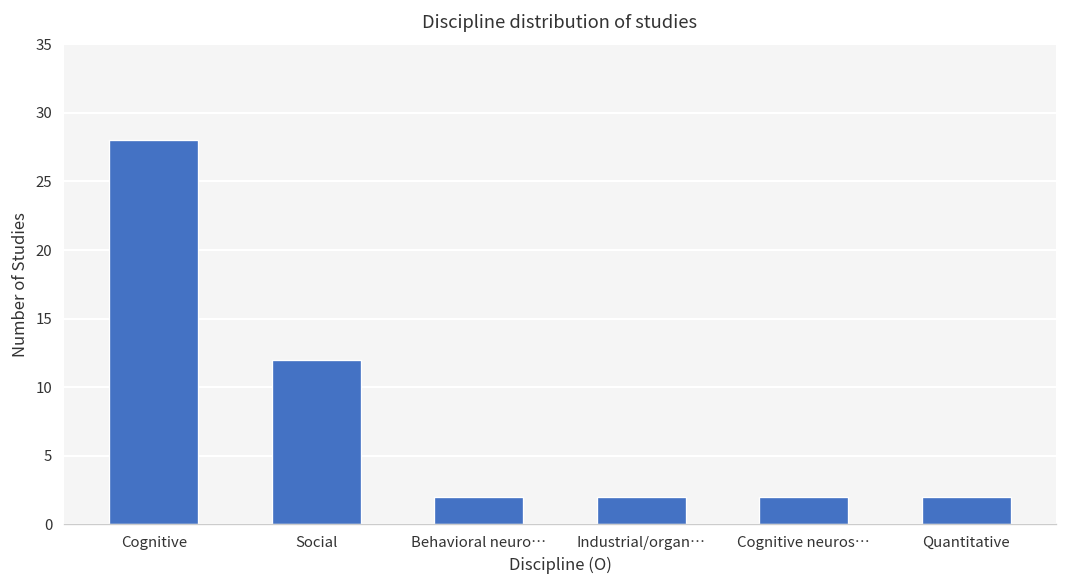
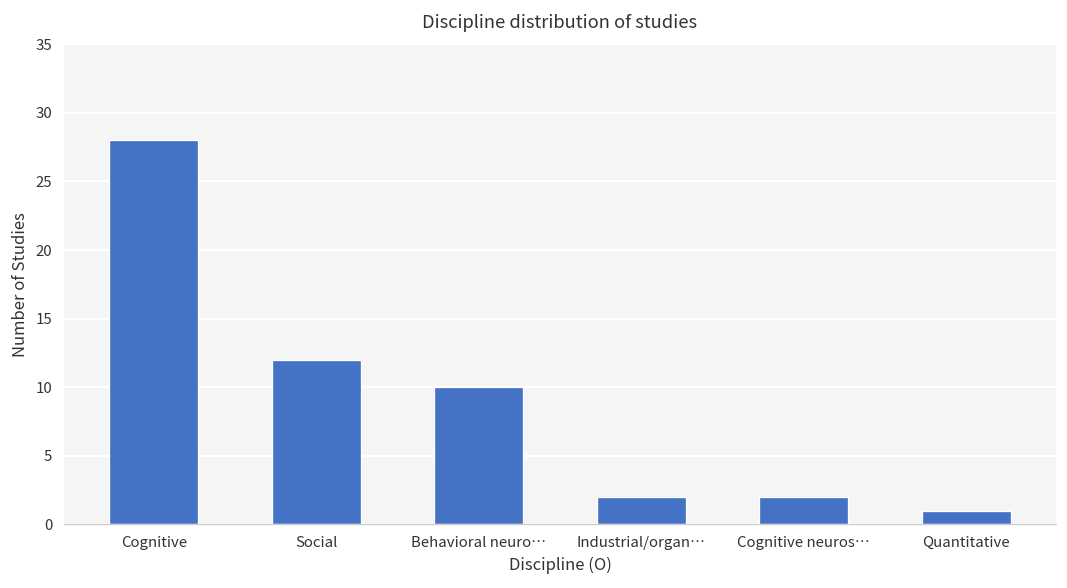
  {
    "Cognitive": 28,
    "Social": 12,
-   "Behavioral neuro…": 2,
+   "Behavioral neuro…": 10,
    "Industrial/organ…": 2,
    "Cognitive neuros…": 2,
-   "Quantitative": 2
+   "Quantitative": 1
  }
